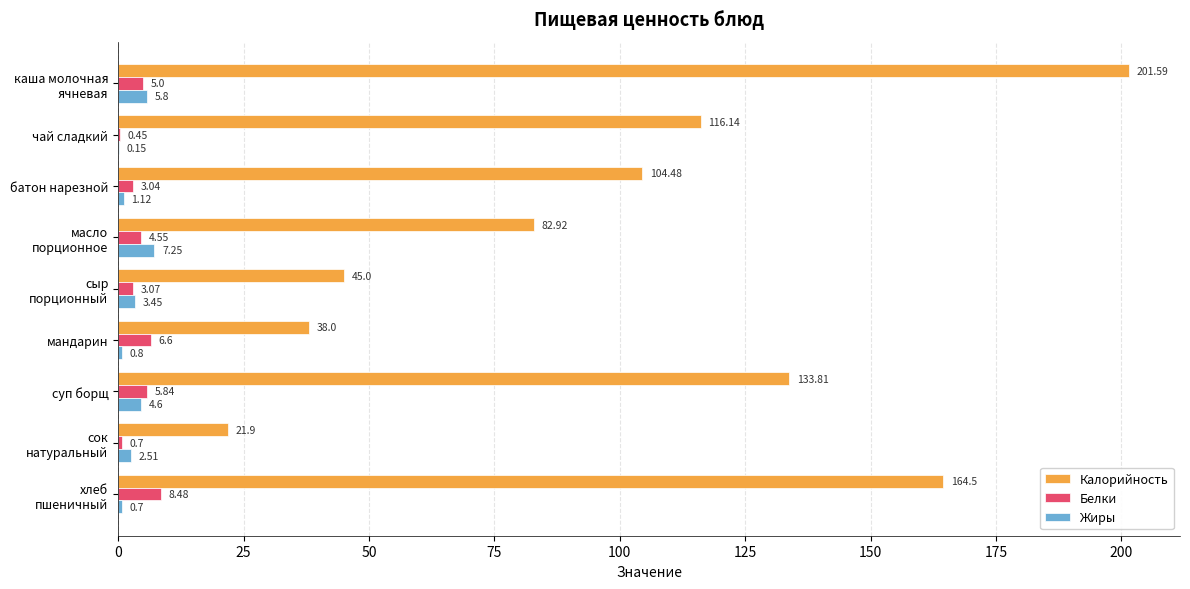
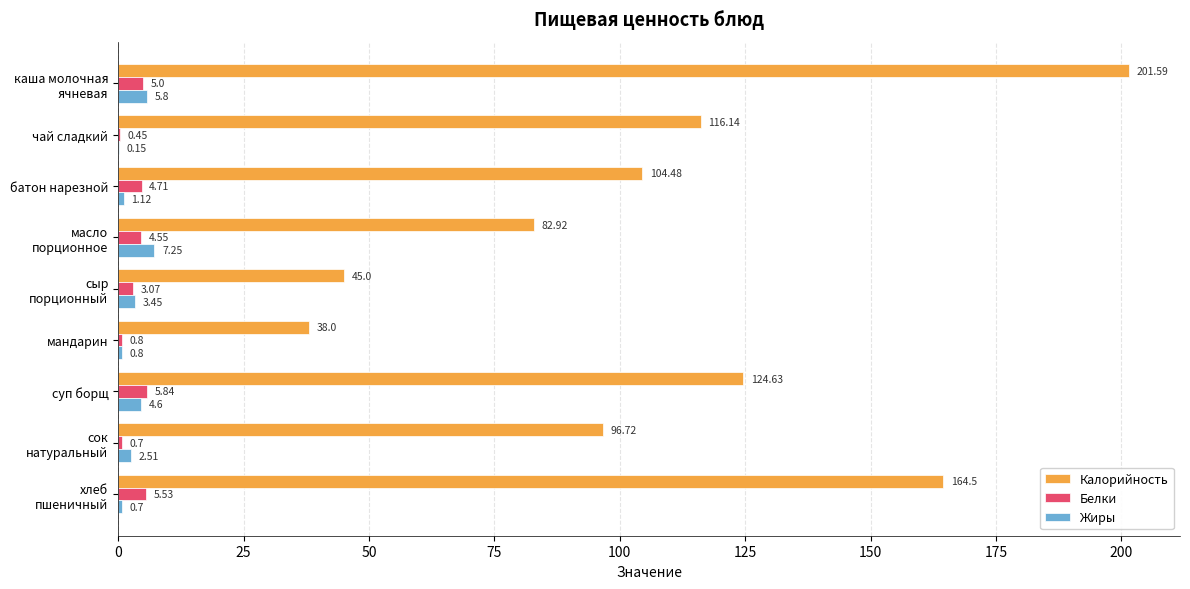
  {
    "Калорийность": {
      "каша молочная ячневая": 201.59,
      "чай сладкий": 116.14,
      "батон нарезной": 104.48,
      "масло порционное": 82.92,
      "сыр порционный": 45.0,
      "мандарин": 38.0,
-     "суп борщ": 133.81,
-     "сок натуральный": 21.9,
+     "суп борщ": 124.63,
+     "сок натуральный": 96.72,
      "хлеб пшеничный": 164.5
    },
    "Белки": {
      "каша молочная ячневая": 5.0,
      "чай сладкий": 0.45,
-     "батон нарезной": 3.04,
+     "батон нарезной": 4.71,
      "масло порционное": 4.55,
      "сыр порционный": 3.07,
-     "мандарин": 6.6,
+     "мандарин": 0.8,
      "суп борщ": 5.84,
      "сок натуральный": 0.7,
-     "хлеб пшеничный": 8.48
+     "хлеб пшеничный": 5.53
    },
    "Жиры": {
      "каша молочная ячневая": 5.8,
      "чай сладкий": 0.15,
      "батон нарезной": 1.12,
      "масло порционное": 7.25,
      "сыр порционный": 3.45,
      "мандарин": 0.8,
      "суп борщ": 4.6,
      "сок натуральный": 2.51,
      "хлеб пшеничный": 0.7
    }
  }
